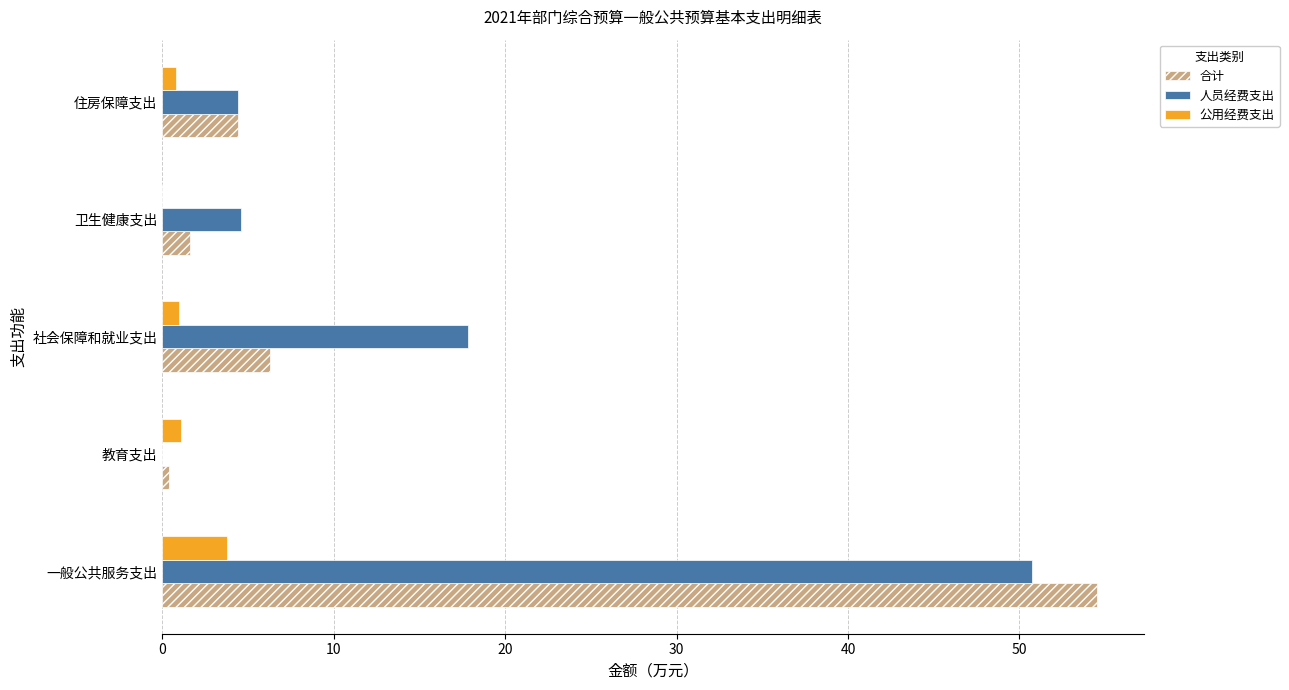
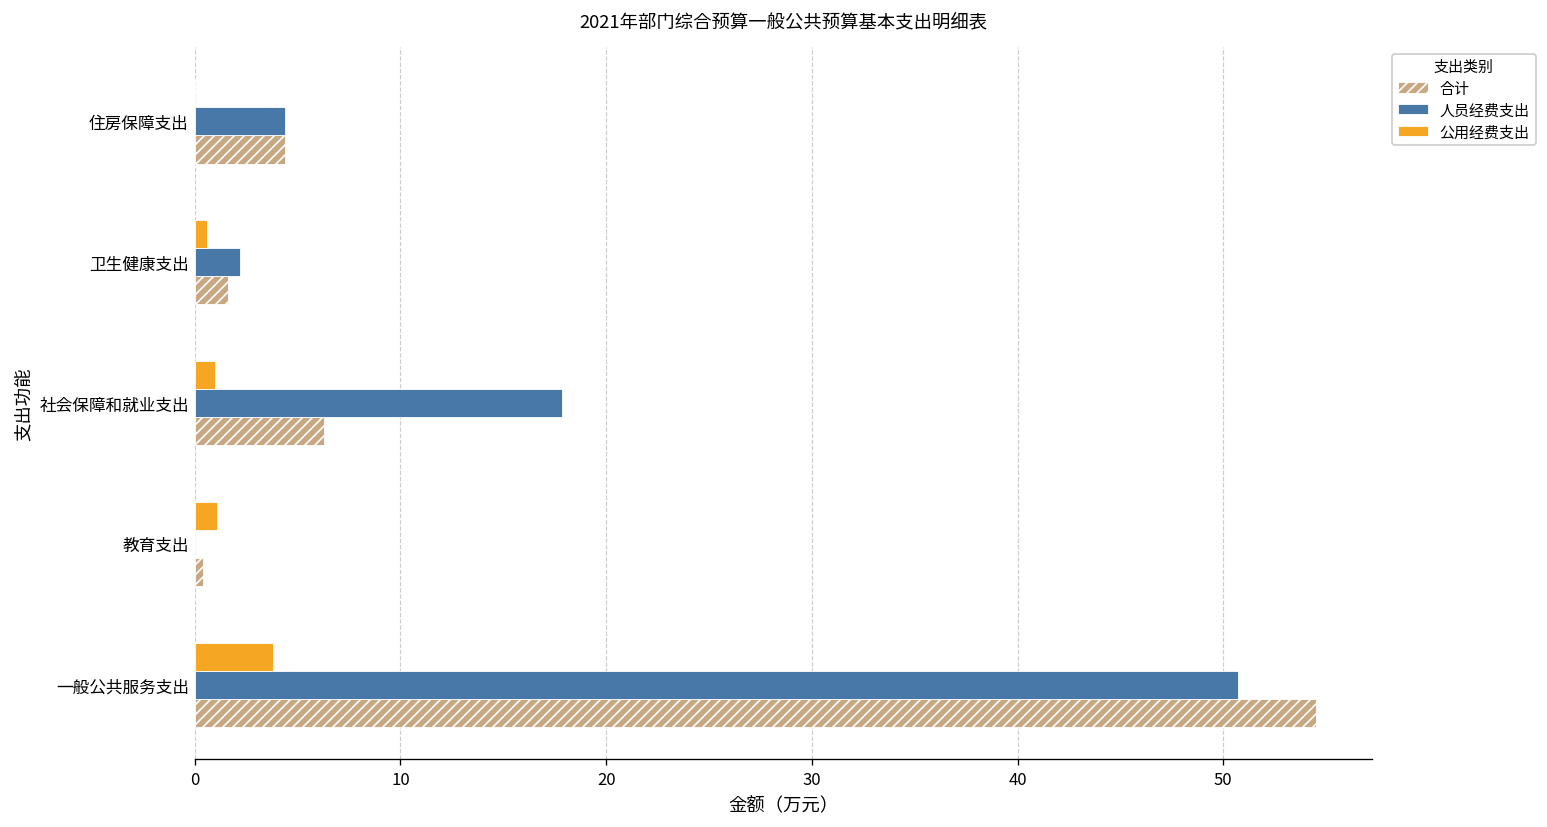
  {
    "合计": {
      "住房保障支出": 4.4,
      "卫生健康支出": 1.6,
      "社会保障和就业支出": 6.3,
      "教育支出": 0.4,
      "一般公共服务支出": 54.5
    },
    "人员经费支出": {
      "住房保障支出": 4.4,
-     "卫生健康支出": 4.6,
+     "卫生健康支出": 2.2,
      "社会保障和就业支出": 17.9,
      "教育支出": 0.0,
      "一般公共服务支出": 50.7
    },
    "公用经费支出": {
-     "住房保障支出": 0.8,
-     "卫生健康支出": 0.0,
+     "住房保障支出": 0.0,
+     "卫生健康支出": 0.6,
      "社会保障和就业支出": 1.0,
      "教育支出": 1.1,
      "一般公共服务支出": 3.8
    }
  }
